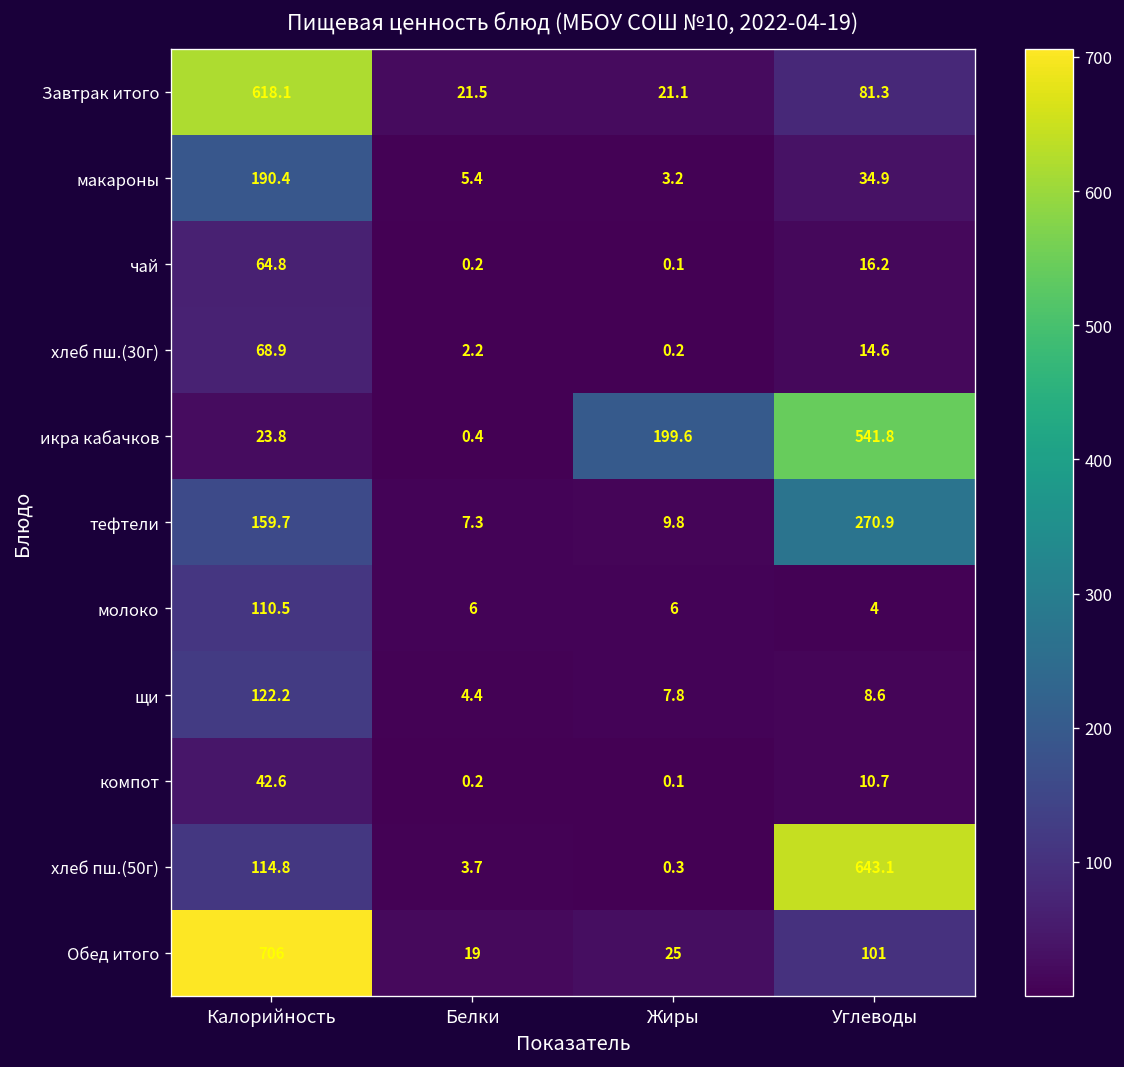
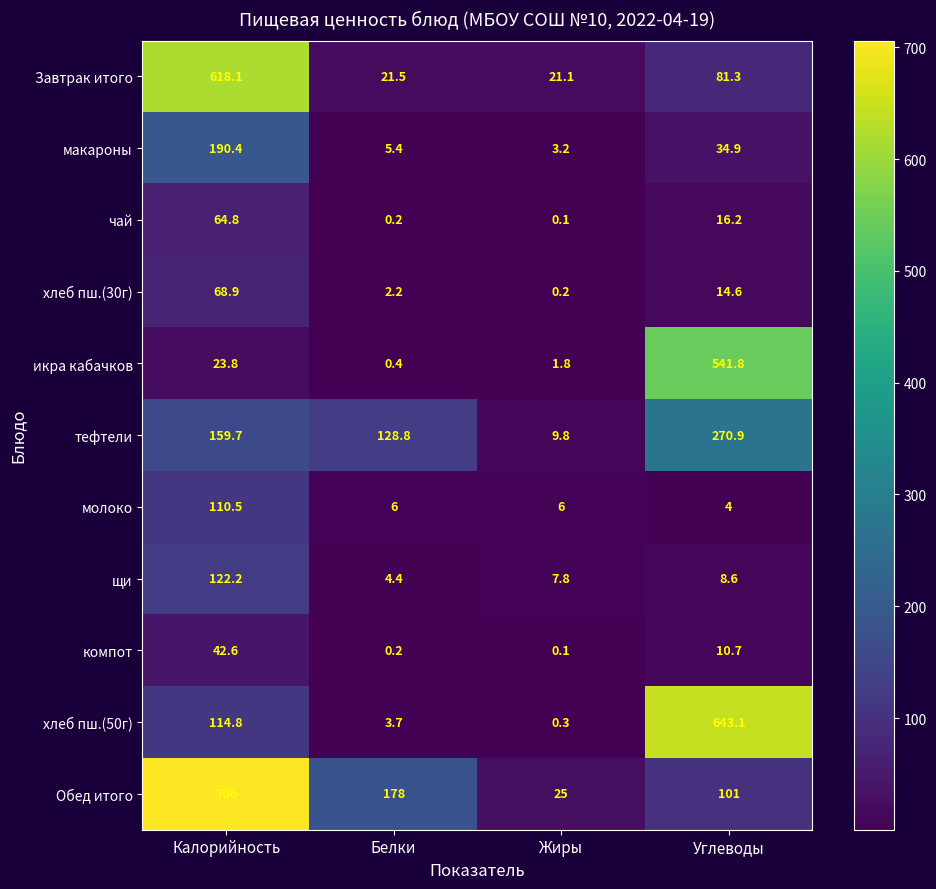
  {
    "Завтрак итого": {
      "Калорийность": 618.1,
      "Белки": 21.5,
      "Жиры": 21.1,
      "Углеводы": 81.3
    },
    "макароны": {
      "Калорийность": 190.4,
      "Белки": 5.4,
      "Жиры": 3.2,
      "Углеводы": 34.9
    },
    "чай": {
      "Калорийность": 64.8,
      "Белки": 0.2,
      "Жиры": 0.1,
      "Углеводы": 16.2
    },
    "хлеб пш.(30г)": {
      "Калорийность": 68.9,
      "Белки": 2.2,
      "Жиры": 0.2,
      "Углеводы": 14.6
    },
    "икра кабачков": {
      "Калорийность": 23.8,
      "Белки": 0.4,
-     "Жиры": 199.6,
+     "Жиры": 1.8,
      "Углеводы": 541.8
    },
    "тефтели": {
      "Калорийность": 159.7,
-     "Белки": 7.3,
+     "Белки": 128.8,
      "Жиры": 9.8,
      "Углеводы": 270.9
    },
    "молоко": {
      "Калорийность": 110.5,
      "Белки": 6,
      "Жиры": 6,
      "Углеводы": 4
    },
    "щи": {
      "Калорийность": 122.2,
      "Белки": 4.4,
      "Жиры": 7.8,
      "Углеводы": 8.6
    },
    "компот": {
      "Калорийность": 42.6,
      "Белки": 0.2,
      "Жиры": 0.1,
      "Углеводы": 10.7
    },
    "хлеб пш.(50г)": {
      "Калорийность": 114.8,
      "Белки": 3.7,
      "Жиры": 0.3,
      "Углеводы": 643.1
    },
    "Обед итого": {
-     "Белки": 19,
+     "Белки": 178,
      "Жиры": 25,
      "Углеводы": 101
    }
  }
